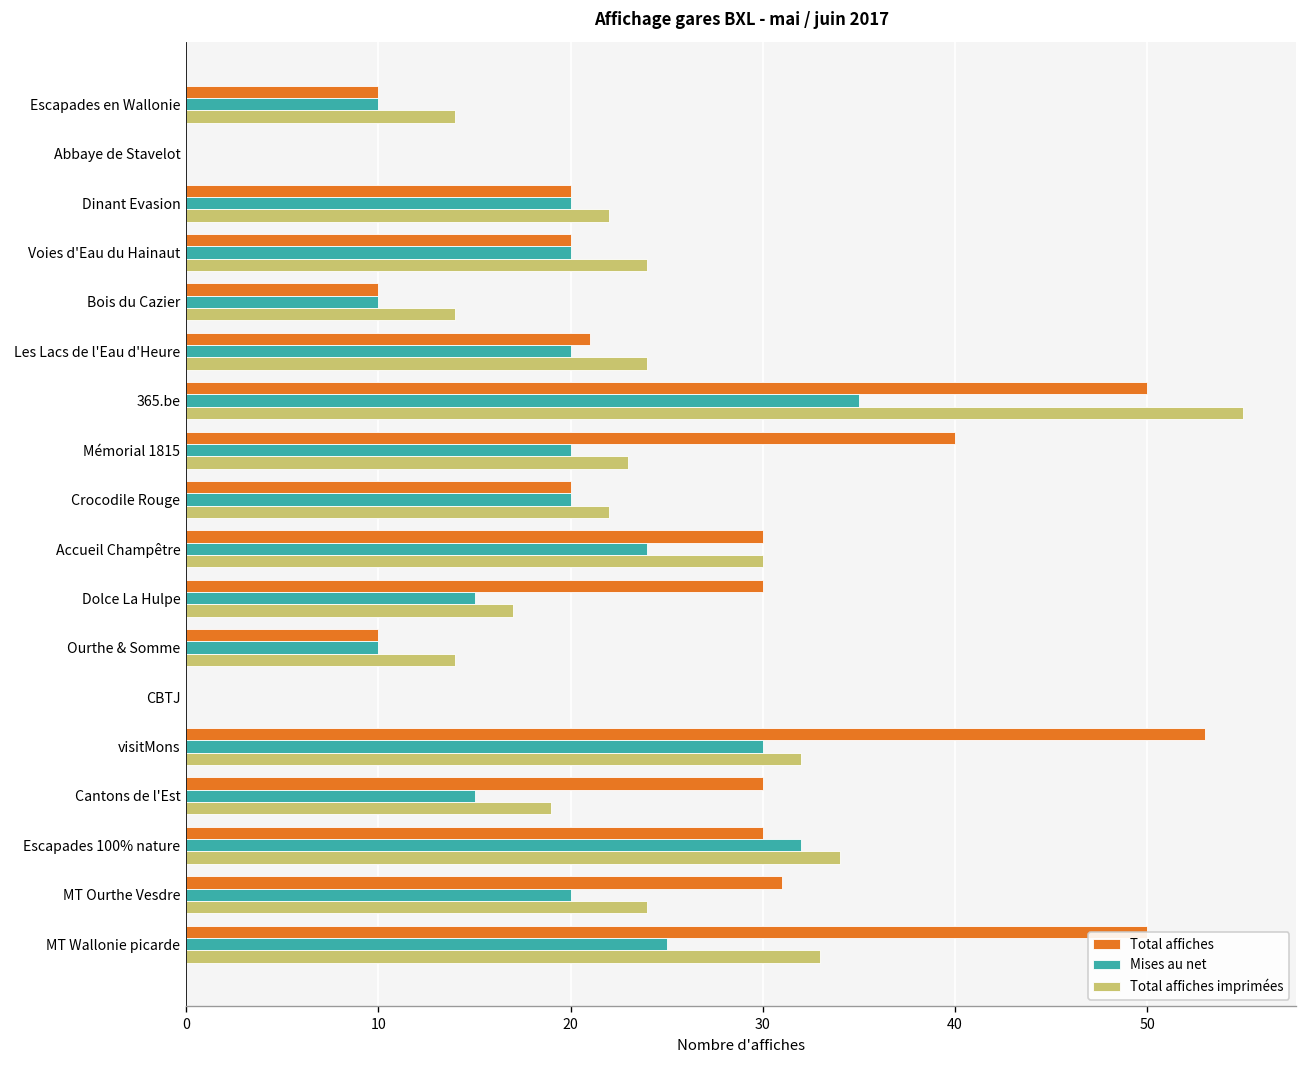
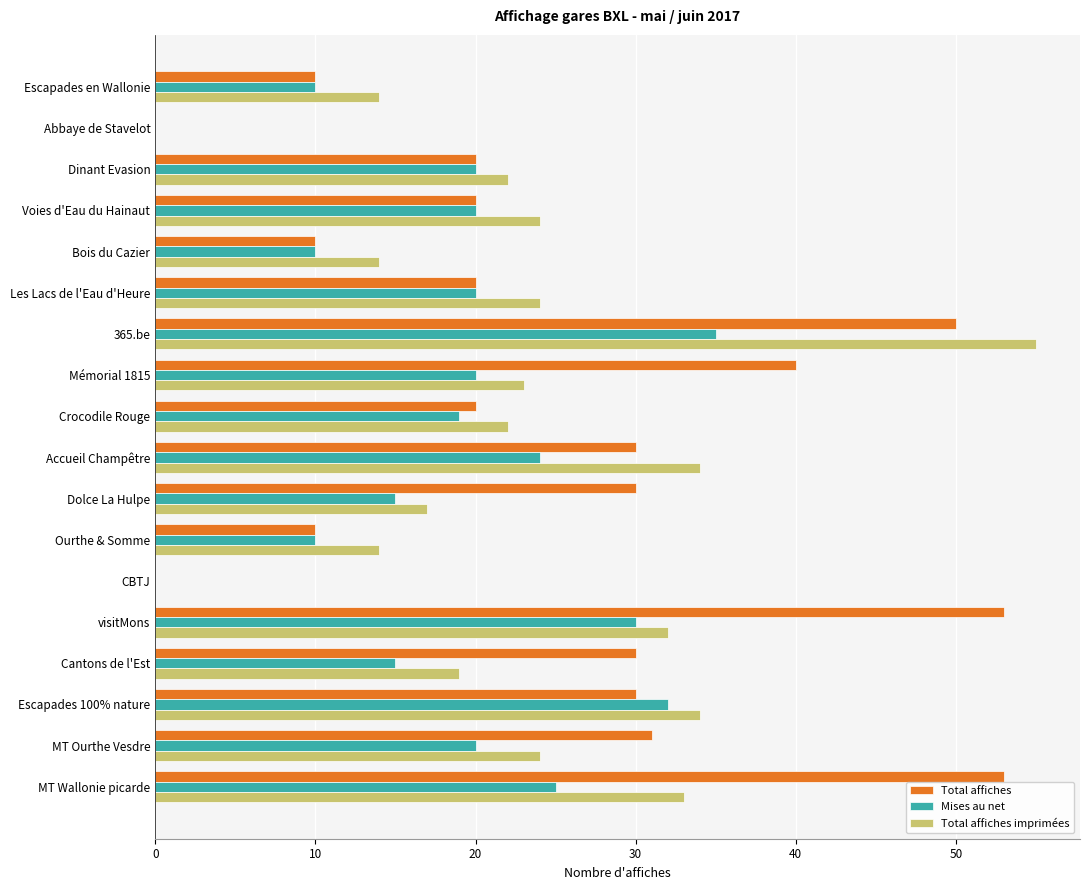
  {
    "Total affiches": {
      "Escapades en Wallonie": 10,
      "Abbaye de Stavelot": 0,
      "Dinant Evasion": 20,
      "Voies d'Eau du Hainaut": 20,
      "Bois du Cazier": 10,
-     "Les Lacs de l'Eau d'Heure": 21,
+     "Les Lacs de l'Eau d'Heure": 20,
      "365.be": 50,
      "Mémorial 1815": 40,
      "Crocodile Rouge": 20,
      "Accueil Champêtre": 30,
      "Dolce La Hulpe": 30,
      "Ourthe & Somme": 10,
      "CBTJ": 0,
      "visitMons": 53,
      "Cantons de l'Est": 30,
      "Escapades 100% nature": 30,
      "MT Ourthe Vesdre": 31,
-     "MT Wallonie picarde": 50
+     "MT Wallonie picarde": 53
    },
    "Mises au net": {
      "Escapades en Wallonie": 10,
      "Abbaye de Stavelot": 0,
      "Dinant Evasion": 20,
      "Voies d'Eau du Hainaut": 20,
      "Bois du Cazier": 10,
      "Les Lacs de l'Eau d'Heure": 20,
      "365.be": 35,
      "Mémorial 1815": 20,
-     "Crocodile Rouge": 20,
+     "Crocodile Rouge": 19,
      "Accueil Champêtre": 24,
      "Dolce La Hulpe": 15,
      "Ourthe & Somme": 10,
      "CBTJ": 0,
      "visitMons": 30,
      "Cantons de l'Est": 15,
      "Escapades 100% nature": 32,
      "MT Ourthe Vesdre": 20,
      "MT Wallonie picarde": 25
    },
    "Total affiches imprimées": {
      "Escapades en Wallonie": 14,
      "Abbaye de Stavelot": 0,
      "Dinant Evasion": 22,
      "Voies d'Eau du Hainaut": 24,
      "Bois du Cazier": 14,
      "Les Lacs de l'Eau d'Heure": 24,
      "365.be": 55,
      "Mémorial 1815": 23,
      "Crocodile Rouge": 22,
-     "Accueil Champêtre": 30,
+     "Accueil Champêtre": 34,
      "Dolce La Hulpe": 17,
      "Ourthe & Somme": 14,
      "CBTJ": 0,
      "visitMons": 32,
      "Cantons de l'Est": 19,
      "Escapades 100% nature": 34,
      "MT Ourthe Vesdre": 24,
      "MT Wallonie picarde": 33
    }
  }
